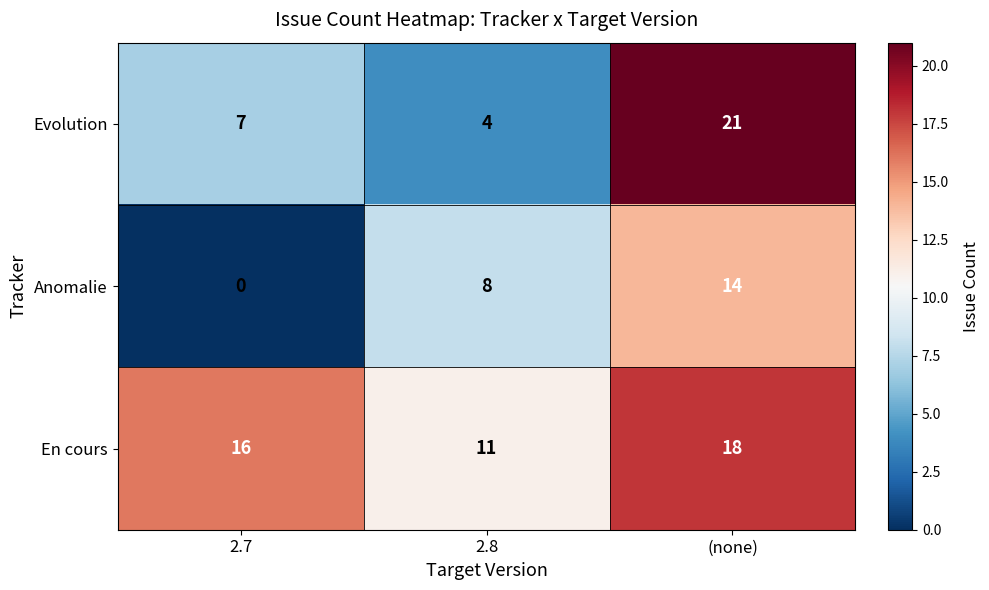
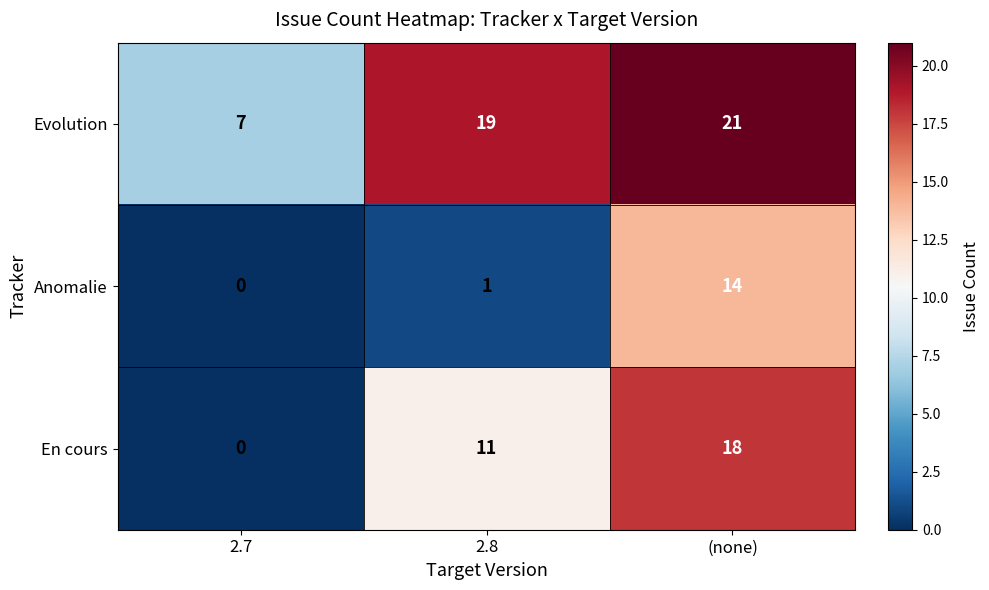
  {
    "Evolution": {
      "2.7": 7,
-     "2.8": 4,
+     "2.8": 19,
      "(none)": 21
    },
    "Anomalie": {
      "2.7": 0,
-     "2.8": 8,
+     "2.8": 1,
      "(none)": 14
    },
    "En cours": {
-     "2.7": 16,
+     "2.7": 0,
      "2.8": 11,
      "(none)": 18
    }
  }
